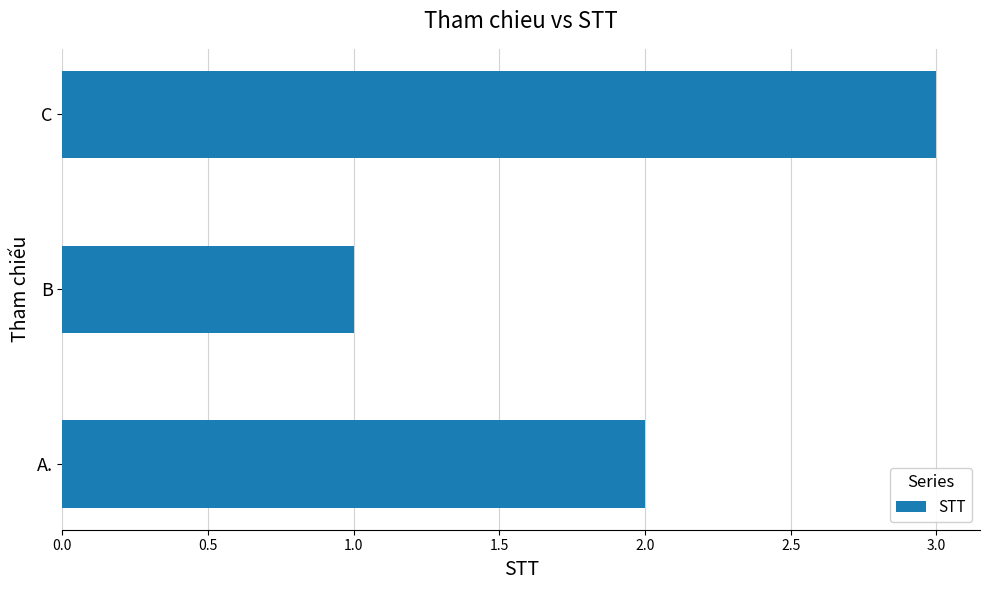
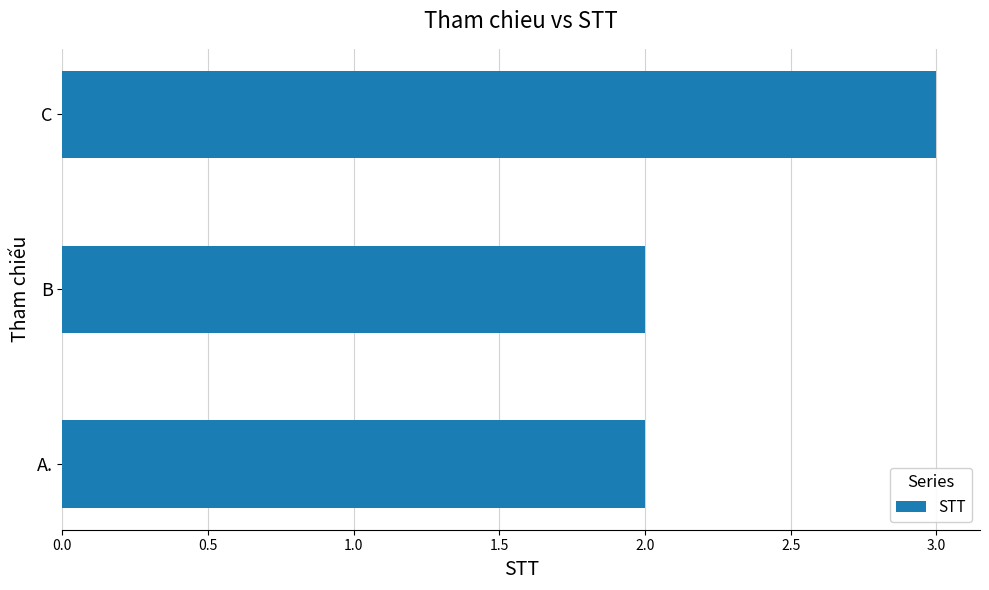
  {
    "C": 3,
-   "B": 1,
+   "B": 2,
    "A.": 2
  }
